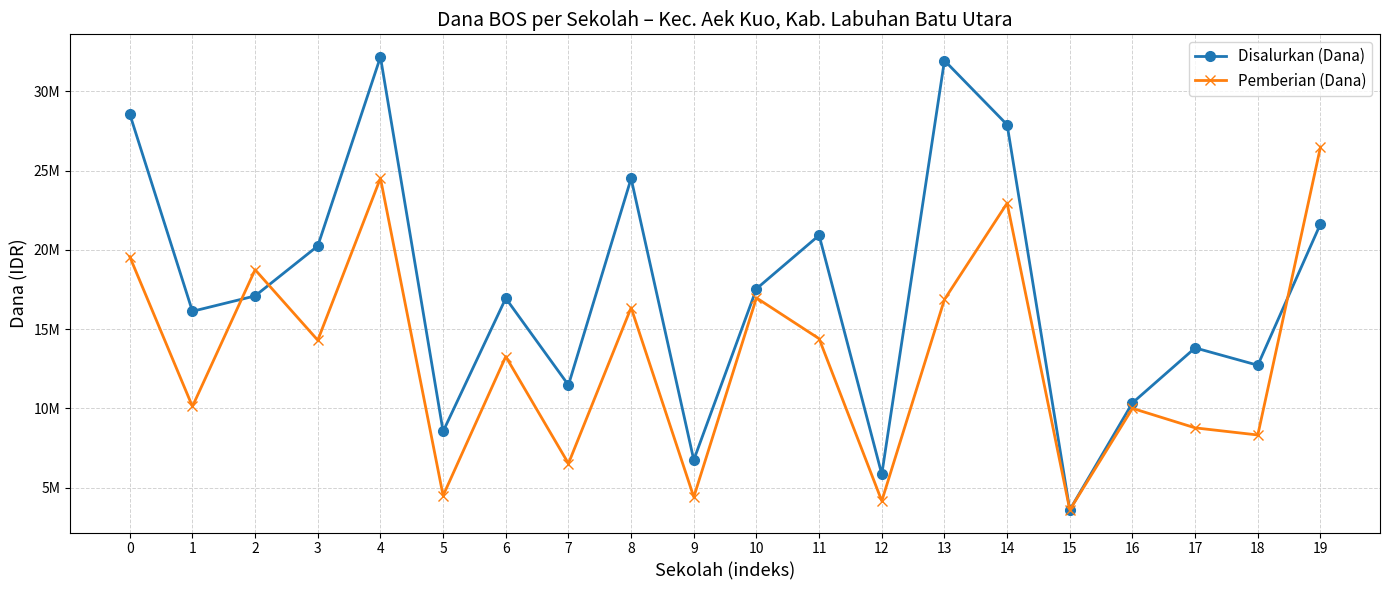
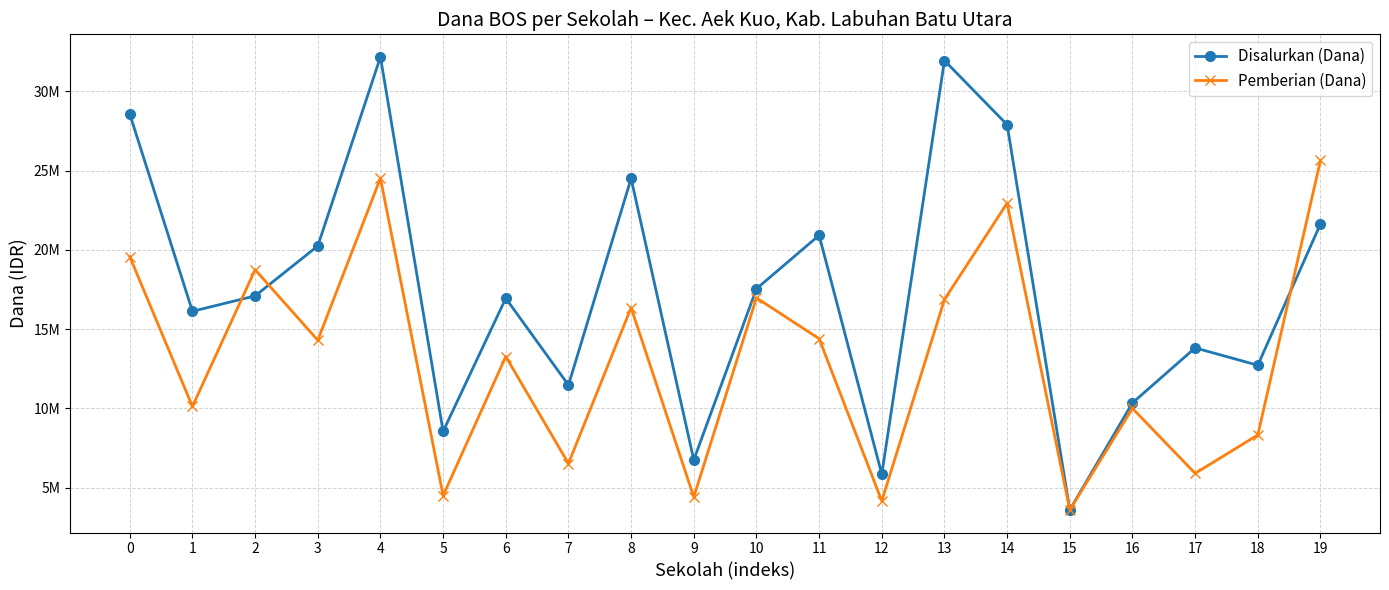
  {
    "Disalurkan (Dana)": {
      "0": 28600000,
      "1": 16100000,
      "2": 17100000,
      "3": 20300000,
      "4": 32200000,
      "5": 8600000,
      "6": 17000000,
      "7": 11500000,
      "8": 24500000,
      "9": 6800000,
      "10": 17600000,
      "11": 20900000,
      "12": 5900000,
      "13": 32000000,
      "14": 27900000,
      "16": 10400000,
      "17": 13800000,
      "18": 12700000,
      "19": 21600000
    },
    "Pemberian (Dana)": {
      "0": 19600000,
      "1": 10100000,
      "2": 18800000,
      "3": 14300000,
      "4": 24500000,
      "5": 4500000,
      "6": 13300000,
      "7": 6500000,
      "8": 16400000,
      "9": 4400000,
      "10": 17000000,
      "11": 14400000,
      "12": 4200000,
      "13": 16900000,
      "14": 23000000,
      "16": 10000000,
-     "17": 8800000,
+     "17": 5900000,
      "18": 8300000,
-     "19": 26500000
+     "19": 25700000
    }
  }
